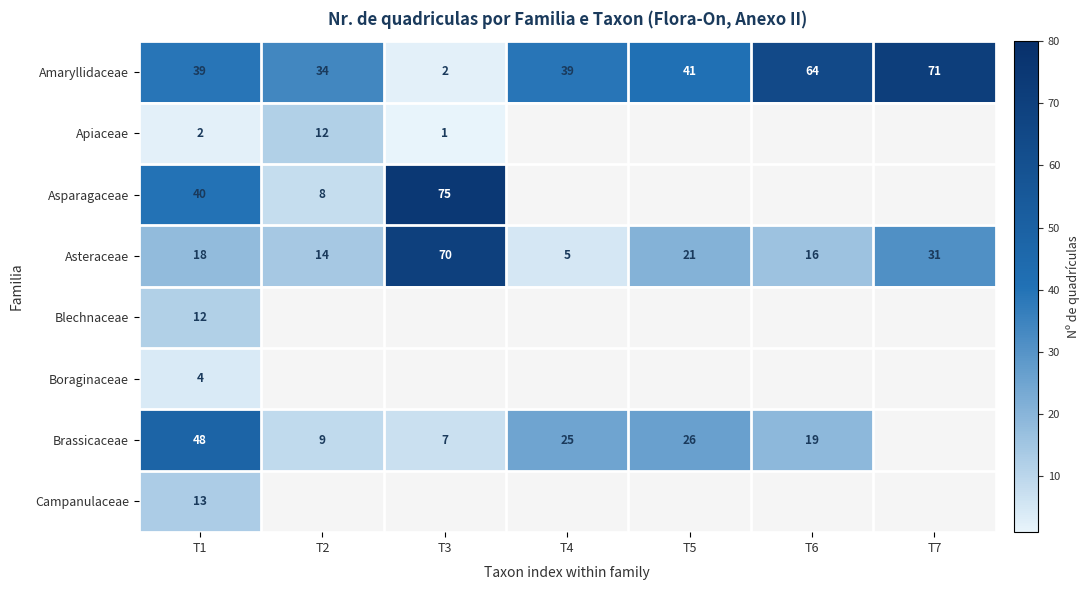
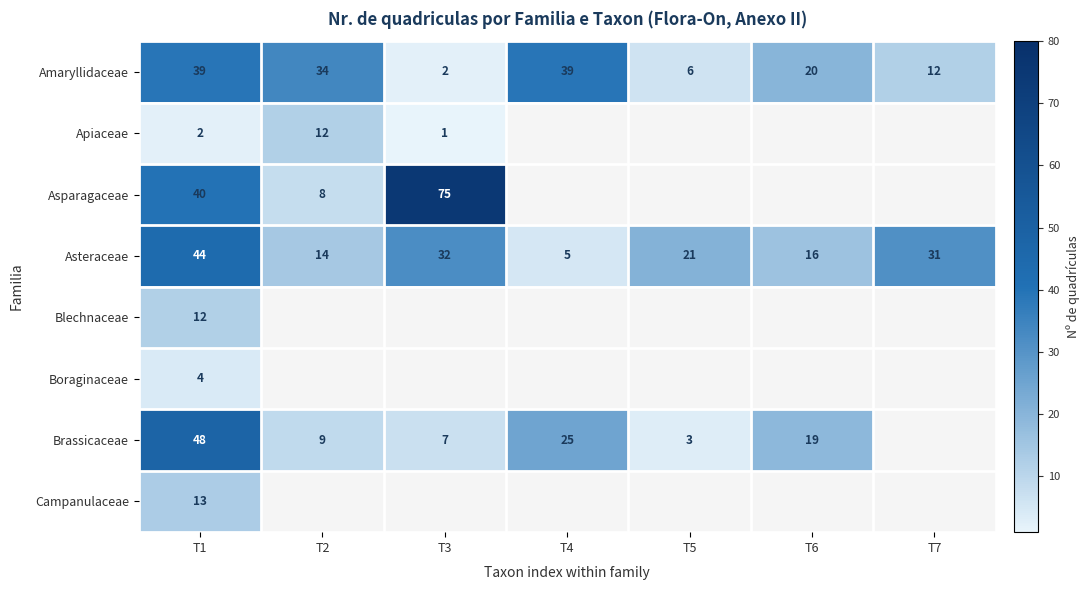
  {
    "Amaryllidaceae": {
      "T1": 39,
      "T2": 34,
      "T3": 2,
      "T4": 39,
-     "T5": 41,
-     "T6": 64,
-     "T7": 71
+     "T5": 6,
+     "T6": 20,
+     "T7": 12
    },
    "Apiaceae": {
      "T1": 2,
      "T2": 12,
      "T3": 1
    },
    "Asparagaceae": {
      "T1": 40,
      "T2": 8,
      "T3": 75
    },
    "Asteraceae": {
-     "T1": 18,
+     "T1": 44,
      "T2": 14,
-     "T3": 70,
+     "T3": 32,
      "T4": 5,
      "T5": 21,
      "T6": 16,
      "T7": 31
    },
    "Blechnaceae": {
      "T1": 12
    },
    "Boraginaceae": {
      "T1": 4
    },
    "Brassicaceae": {
      "T1": 48,
      "T2": 9,
      "T3": 7,
      "T4": 25,
-     "T5": 26,
+     "T5": 3,
      "T6": 19
    },
    "Campanulaceae": {
      "T1": 13
    }
  }
